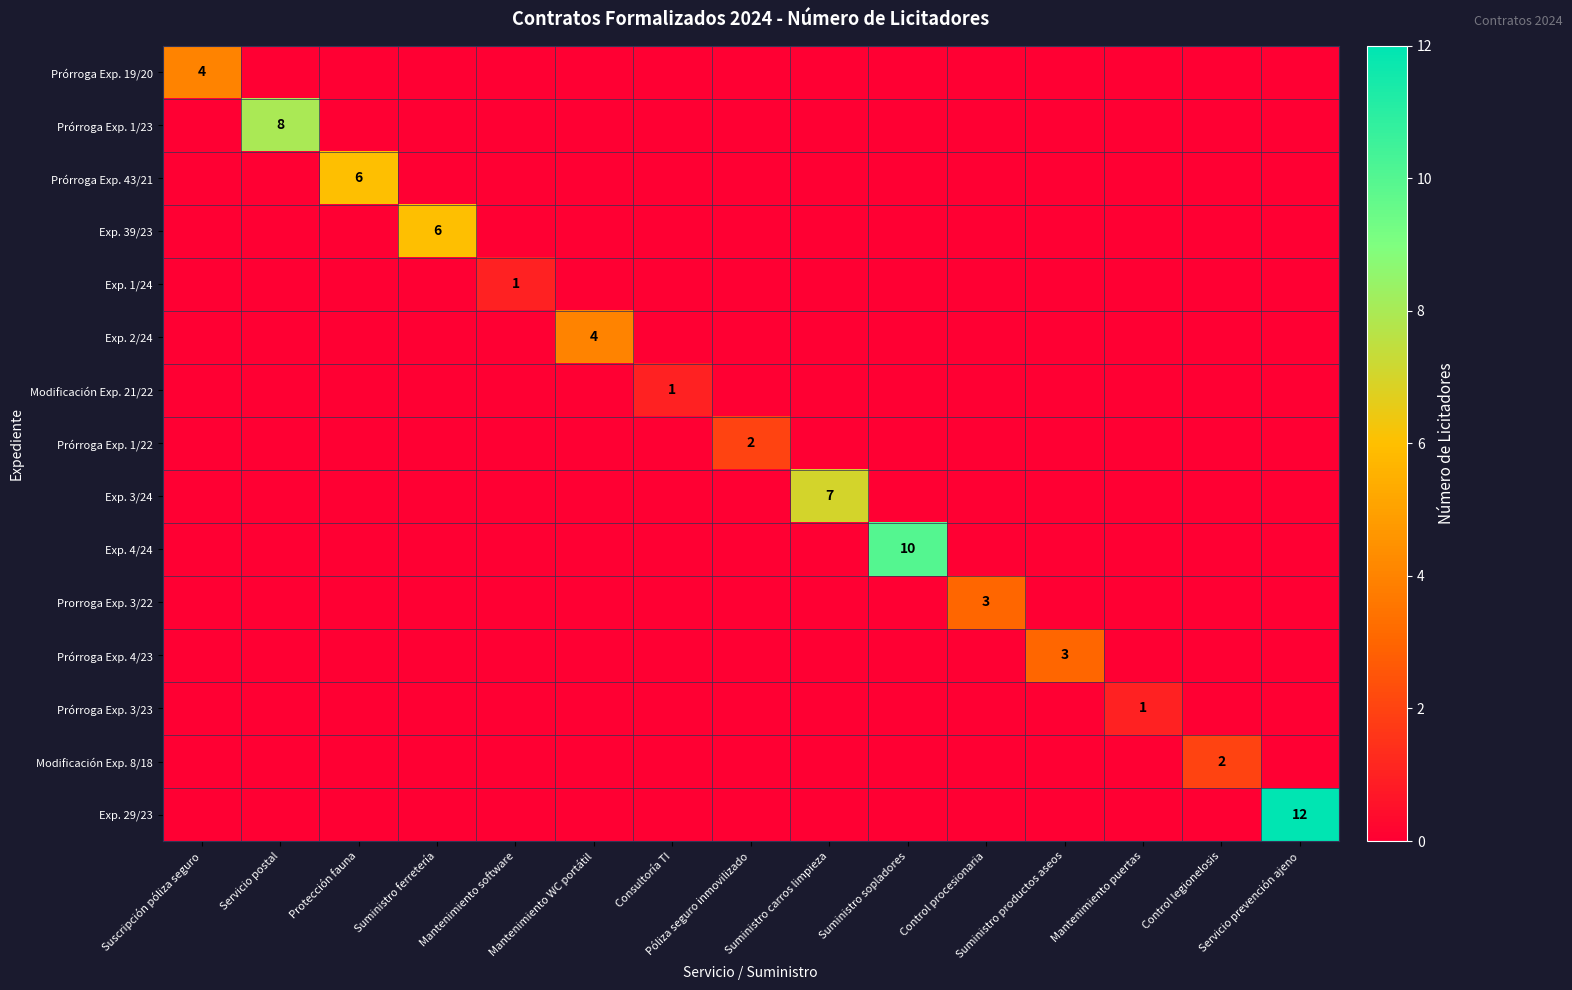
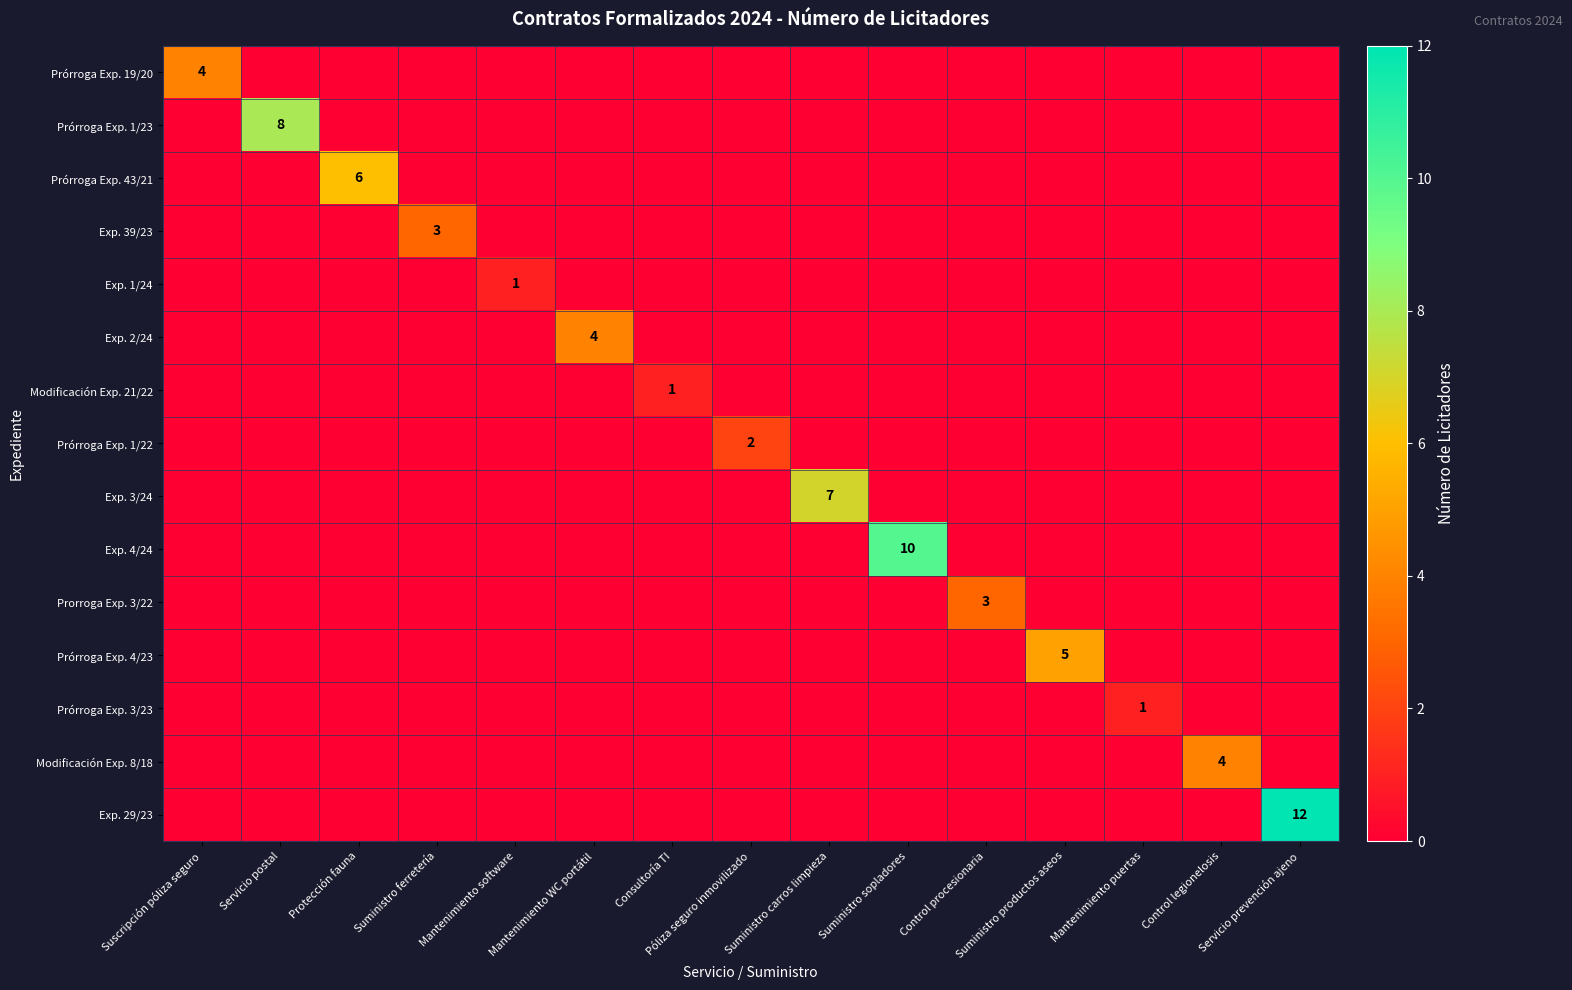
  {
    "Prórroga Exp. 19/20": {
      "Suscripción póliza seguro": 4
    },
    "Prórroga Exp. 1/23": {
      "Servicio postal": 8
    },
    "Prórroga Exp. 43/21": {
      "Protección fauna": 6
    },
    "Exp. 39/23": {
-     "Suministro ferretería": 6
+     "Suministro ferretería": 3
    },
    "Exp. 1/24": {
      "Mantenimiento software": 1
    },
    "Exp. 2/24": {
      "Mantenimiento WC portátil": 4
    },
    "Modificación Exp. 21/22": {
      "Consultoría TI": 1
    },
    "Prórroga Exp. 1/22": {
      "Póliza seguro inmovilizado": 2
    },
    "Exp. 3/24": {
      "Suministro carros limpieza": 7
    },
    "Exp. 4/24": {
      "Suministro sopladores": 10
    },
    "Prorroga Exp. 3/22": {
      "Control procesionaria": 3
    },
    "Prórroga Exp. 4/23": {
-     "Suministro productos aseos": 3
+     "Suministro productos aseos": 5
    },
    "Prórroga Exp. 3/23": {
      "Mantenimiento puertas": 1
    },
    "Modificación Exp. 8/18": {
-     "Control legionelosis": 2
+     "Control legionelosis": 4
    },
    "Exp. 29/23": {
      "Servicio prevención ajeno": 12
    }
  }
